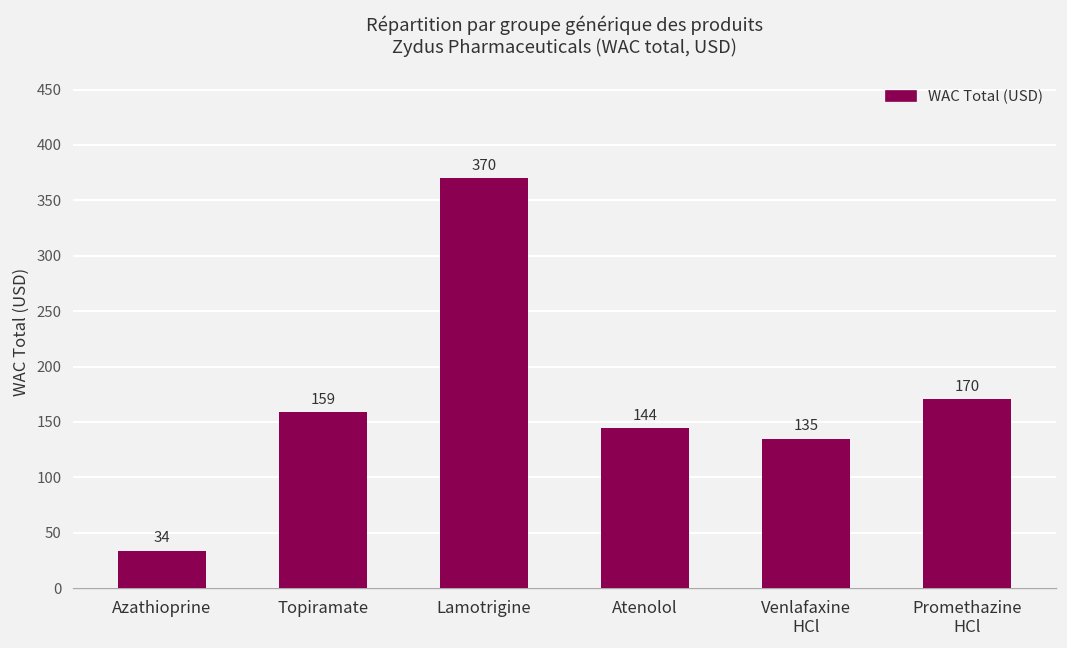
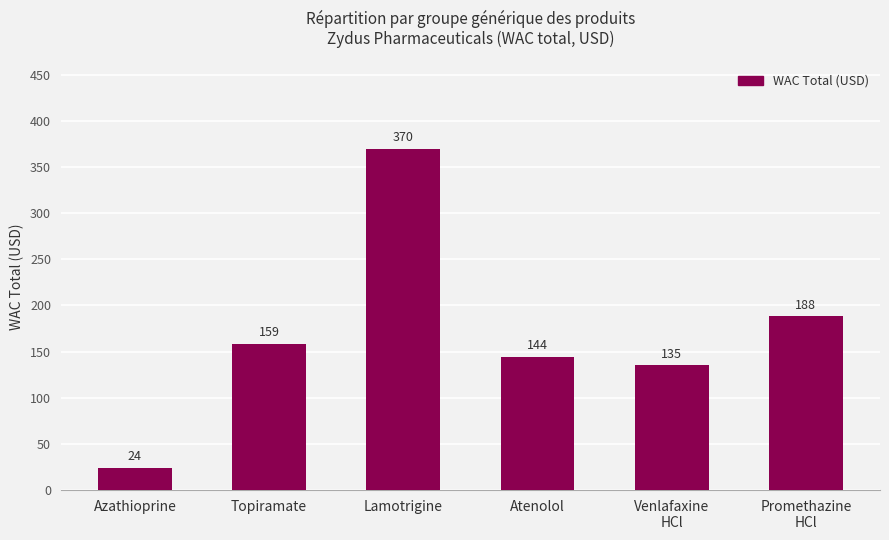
  {
-   "Azathioprine": 34,
+   "Azathioprine": 24,
    "Topiramate": 159,
    "Lamotrigine": 370,
    "Atenolol": 144,
    "Venlafaxine HCl": 135,
-   "Promethazine HCl": 170
+   "Promethazine HCl": 188
  }
